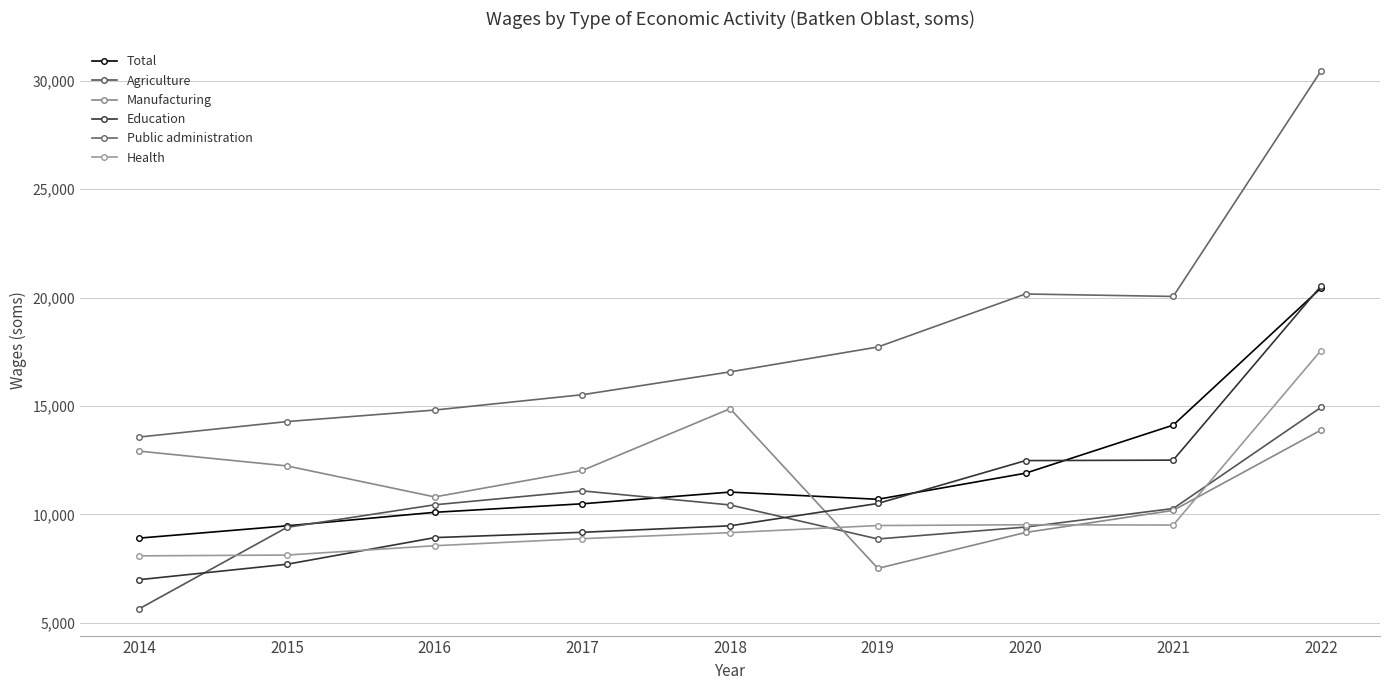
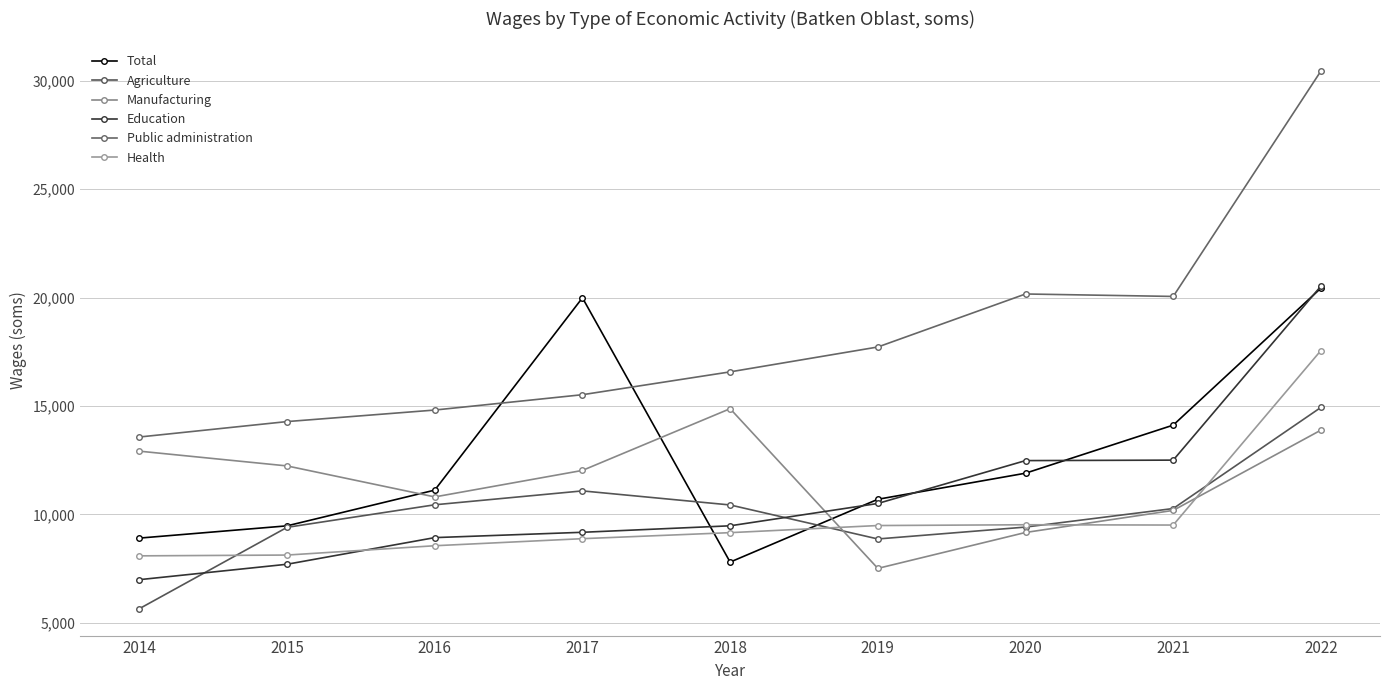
  {
    "Total": {
      "2014": "8,900",
-     "2016": "10,100",
-     "2017": "10,500",
-     "2018": "11,000",
+     "2016": "11,100",
+     "2017": "20,000",
+     "2018": "7,800",
      "2019": "10,700",
      "2020": "11,900",
      "2021": "14,100"
    }
  }
